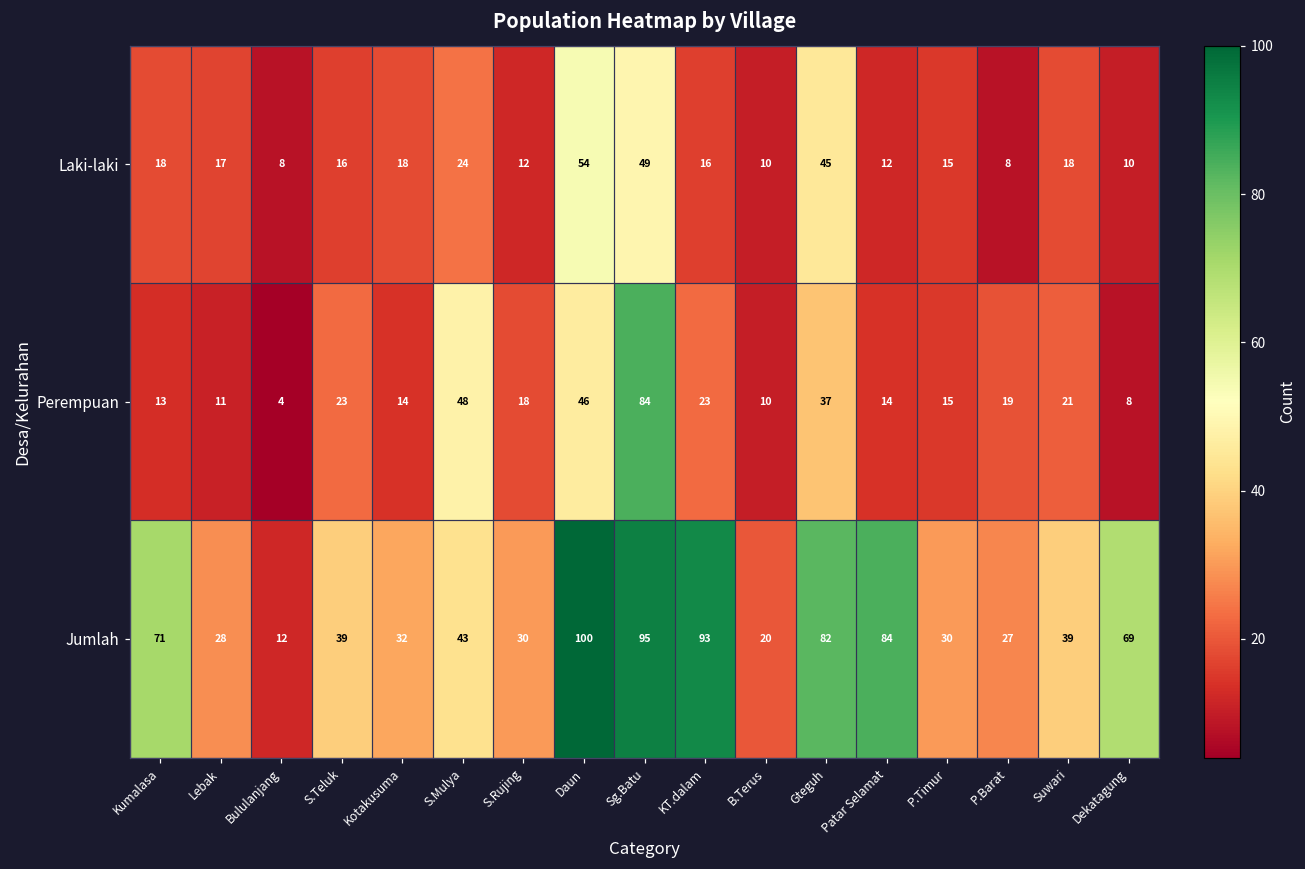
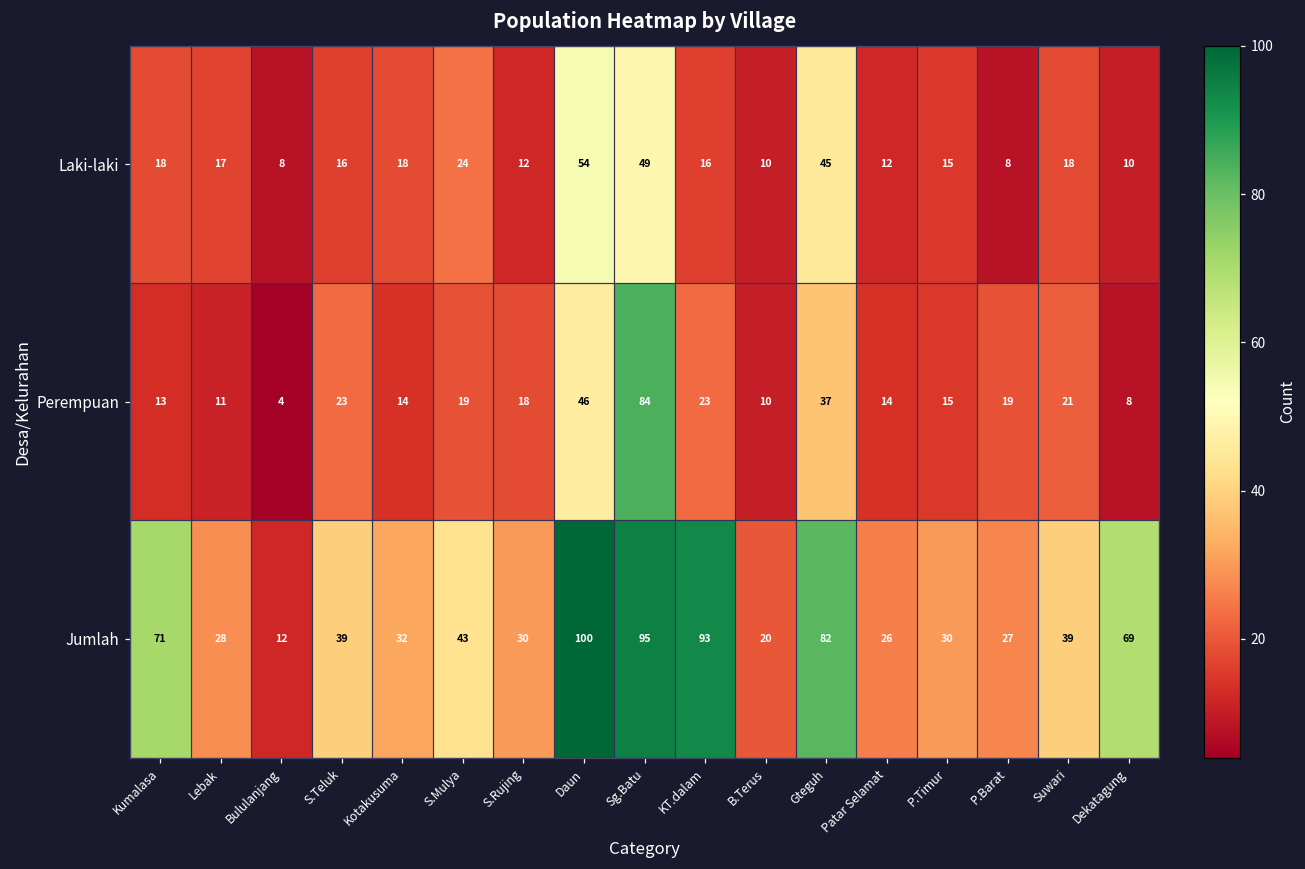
  {
    "Laki-laki": {
      "Kumalasa": 18,
      "Lebak": 17,
      "Bululanjang": 8,
      "S.Teluk": 16,
      "Kotakusuma": 18,
      "S.Mulya": 24,
      "S.Rujing": 12,
      "Daun": 54,
      "Sg.Batu": 49,
      "KT.dalam": 16,
      "B.Terus": 10,
      "Gteguh": 45,
      "Patar Selamat": 12,
      "P.Timur": 15,
      "P.Barat": 8,
      "Suwari": 18,
      "Dekatagung": 10
    },
    "Perempuan": {
      "Kumalasa": 13,
      "Lebak": 11,
      "Bululanjang": 4,
      "S.Teluk": 23,
      "Kotakusuma": 14,
-     "S.Mulya": 48,
+     "S.Mulya": 19,
      "S.Rujing": 18,
      "Daun": 46,
      "Sg.Batu": 84,
      "KT.dalam": 23,
      "B.Terus": 10,
      "Gteguh": 37,
      "Patar Selamat": 14,
      "P.Timur": 15,
      "P.Barat": 19,
      "Suwari": 21,
      "Dekatagung": 8
    },
    "Jumlah": {
      "Kumalasa": 71,
      "Lebak": 28,
      "Bululanjang": 12,
      "S.Teluk": 39,
      "Kotakusuma": 32,
      "S.Mulya": 43,
      "S.Rujing": 30,
      "Daun": 100,
      "Sg.Batu": 95,
      "KT.dalam": 93,
      "B.Terus": 20,
      "Gteguh": 82,
-     "Patar Selamat": 84,
+     "Patar Selamat": 26,
      "P.Timur": 30,
      "P.Barat": 27,
      "Suwari": 39,
      "Dekatagung": 69
    }
  }
